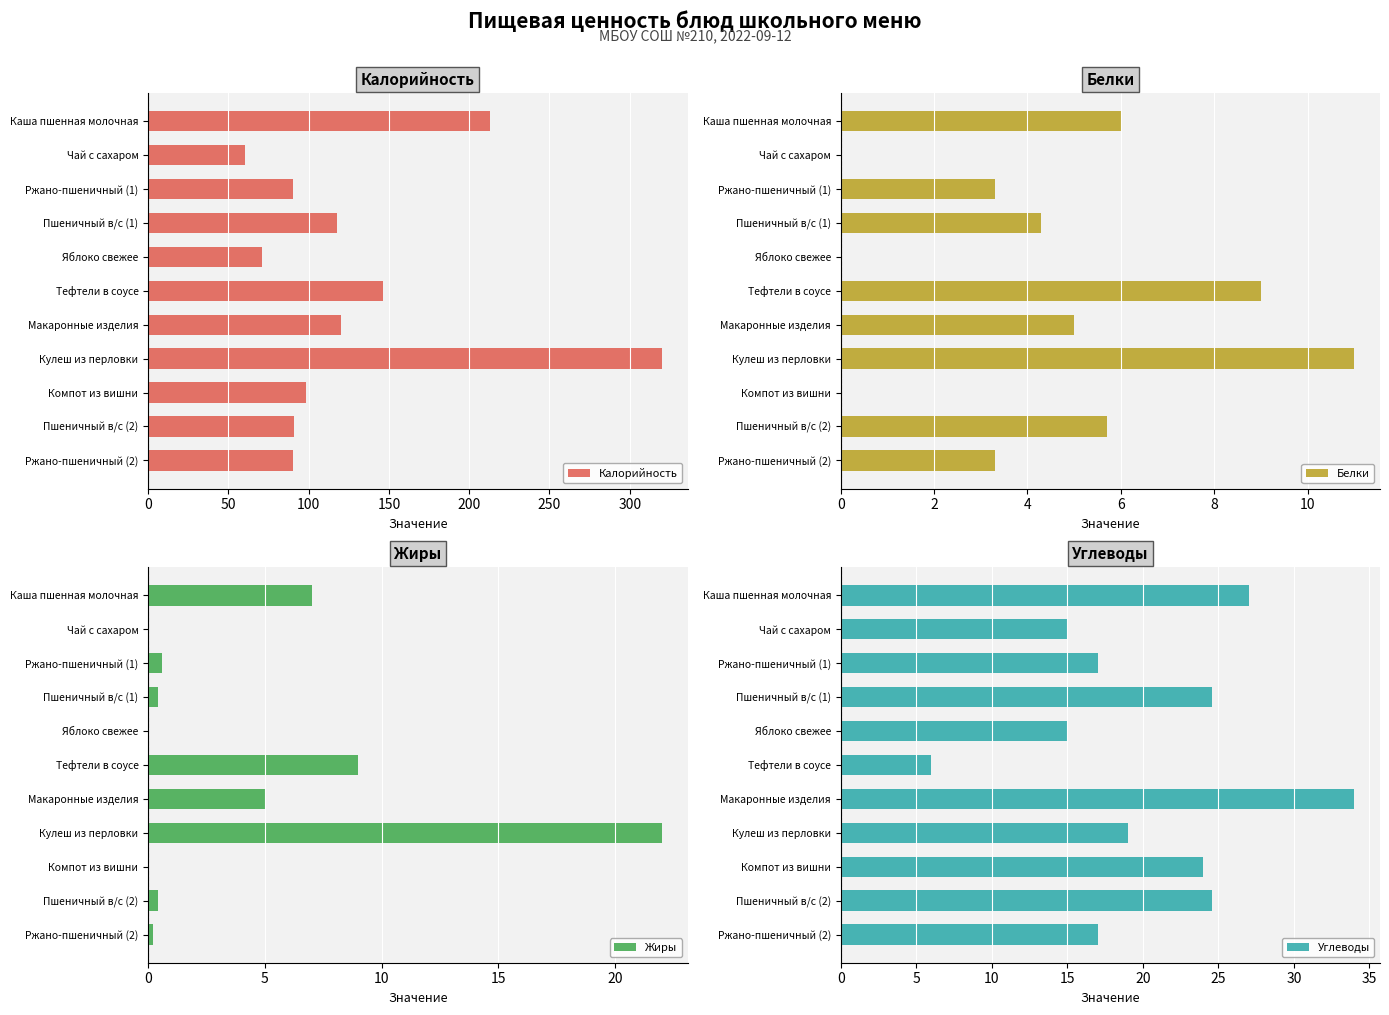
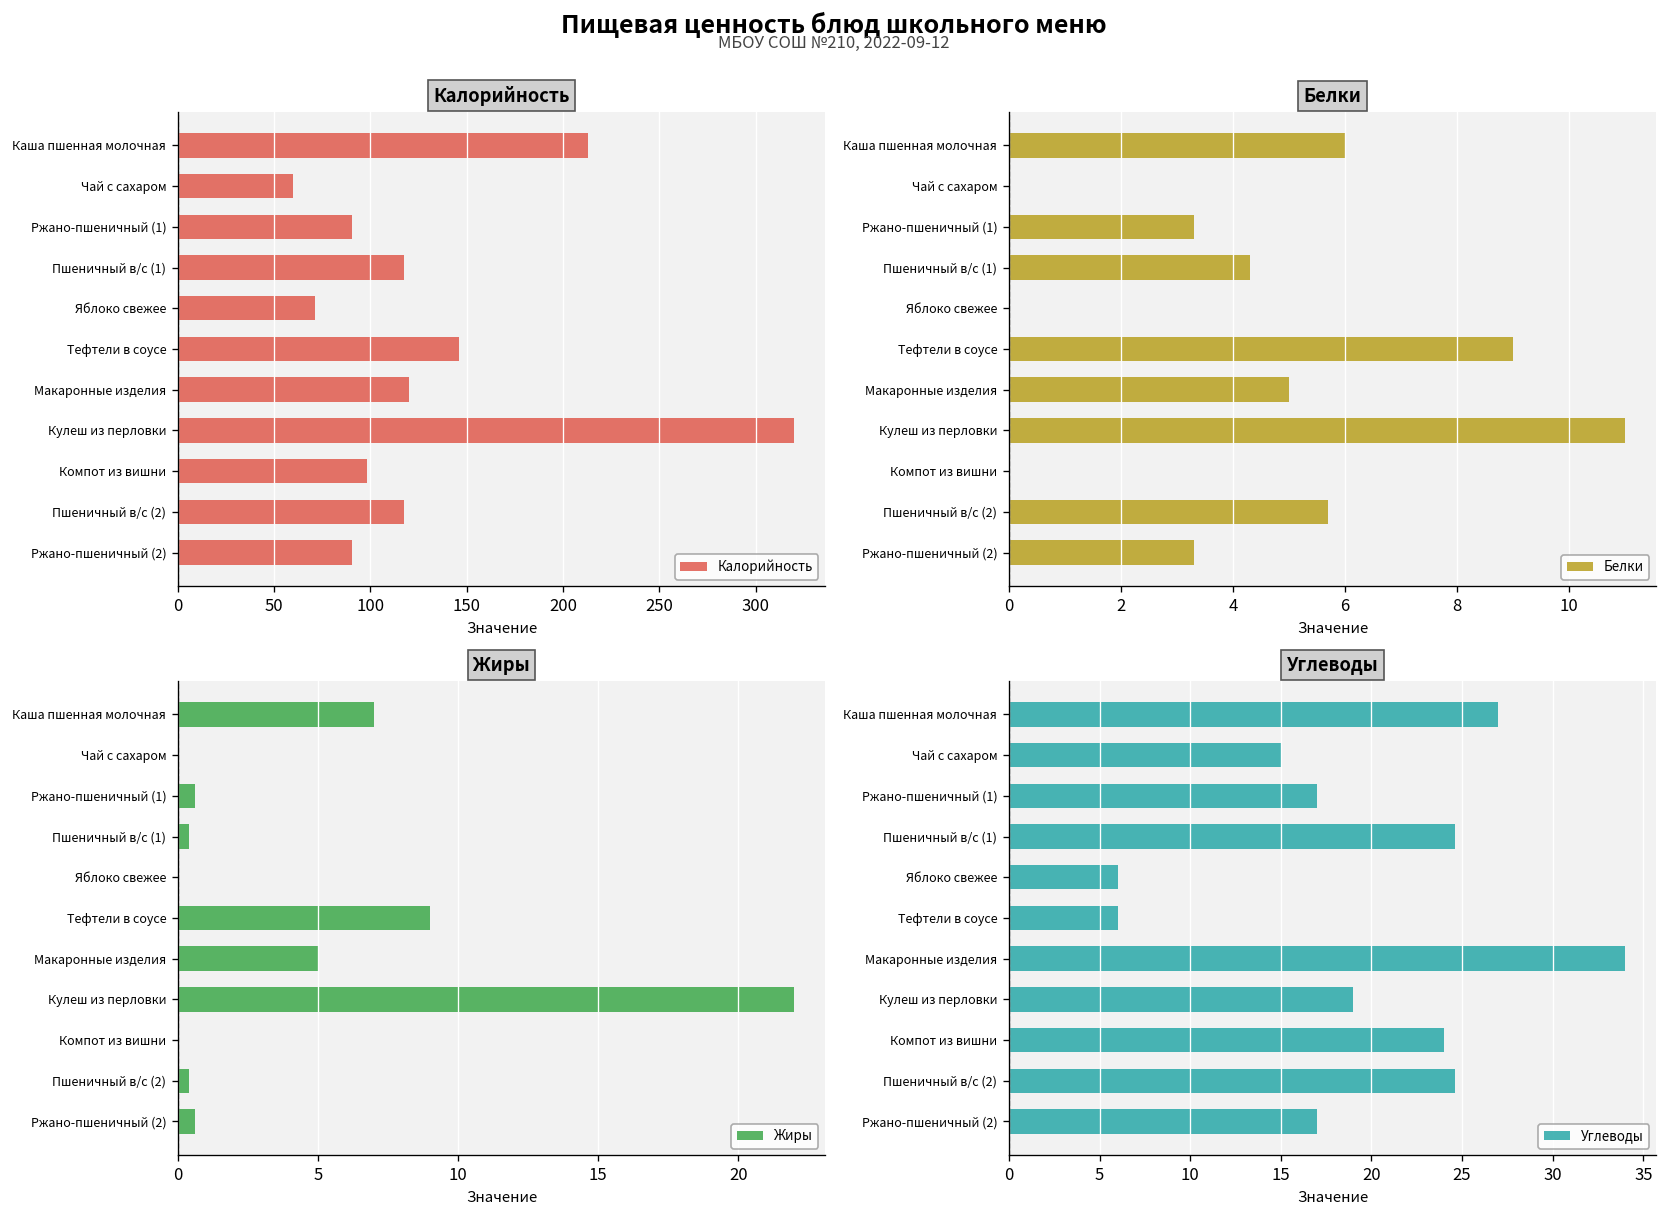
  {
    "Калорийность": {
      "Каша пшенная молочная": 213,
      "Чай с сахаром": 60,
      "Ржано-пшеничный (1)": 91,
      "Пшеничный в/с (1)": 117,
      "Яблоко свежее": 71,
      "Тефтели в соусе": 146,
      "Макаронные изделия": 120,
      "Кулеш из перловки": 320,
      "Компот из вишни": 98,
-     "Пшеничный в/с (2)": 91,
+     "Пшеничный в/с (2)": 117,
      "Ржано-пшеничный (2)": 91
    },
    "Белки": {
      "Каша пшенная молочная": 6.0,
      "Чай с сахаром": 0.0,
      "Ржано-пшеничный (1)": 3.3,
      "Пшеничный в/с (1)": 4.3,
      "Яблоко свежее": 0.0,
      "Тефтели в соусе": 9.0,
      "Макаронные изделия": 5.0,
      "Кулеш из перловки": 11.0,
      "Компот из вишни": 0.0,
      "Пшеничный в/с (2)": 5.7,
      "Ржано-пшеничный (2)": 3.3
    },
    "Жиры": {
      "Каша пшенная молочная": 7.0,
      "Чай с сахаром": 0.0,
      "Ржано-пшеничный (1)": 0.6,
      "Пшеничный в/с (1)": 0.4,
      "Яблоко свежее": 0.0,
      "Тефтели в соусе": 9.0,
      "Макаронные изделия": 5.0,
      "Кулеш из перловки": 22.0,
      "Компот из вишни": 0.0,
      "Пшеничный в/с (2)": 0.4,
-     "Ржано-пшеничный (2)": 0.2
+     "Ржано-пшеничный (2)": 0.6
    },
    "Углеводы": {
      "Каша пшенная молочная": 27,
      "Чай с сахаром": 15,
      "Ржано-пшеничный (1)": 17,
      "Пшеничный в/с (1)": 24.6,
-     "Яблоко свежее": 15,
+     "Яблоко свежее": 6,
      "Тефтели в соусе": 6,
      "Макаронные изделия": 34,
      "Кулеш из перловки": 19,
      "Компот из вишни": 24,
      "Пшеничный в/с (2)": 24.6,
      "Ржано-пшеничный (2)": 17
    }
  }
